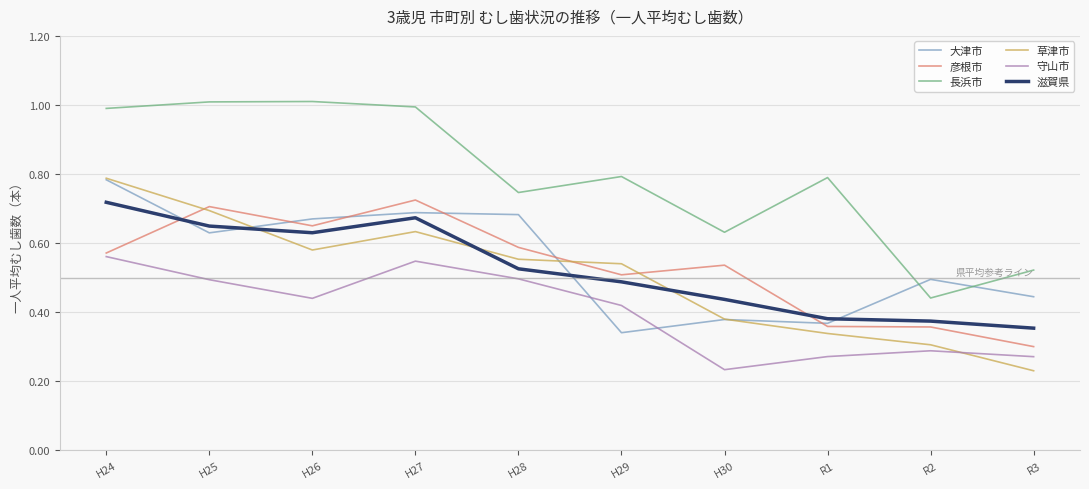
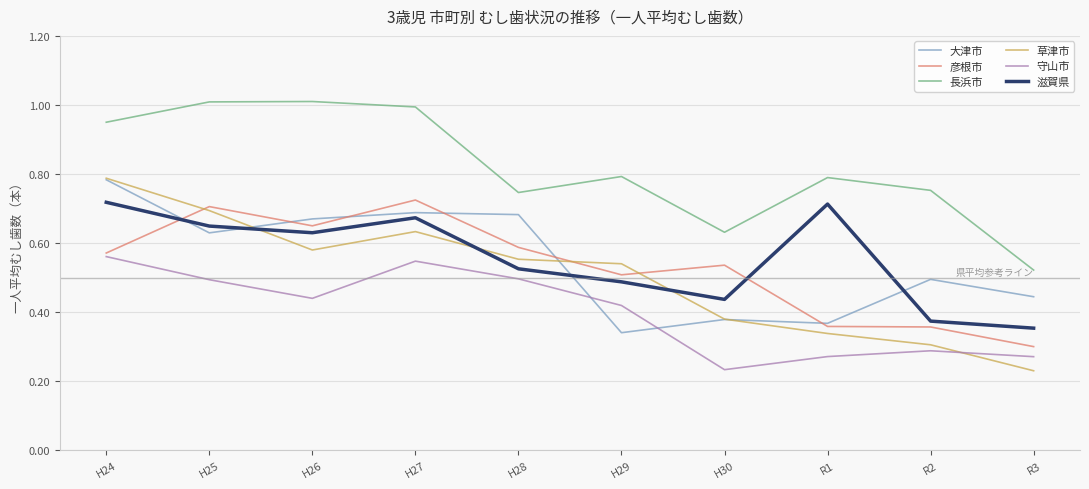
  {
    "長浜市": {
-     "H24": 0.99,
+     "H24": 0.95,
      "H25": 1.01,
      "H26": 1.01,
      "H27": 0.99,
      "H28": 0.75,
      "H29": 0.79,
      "H30": 0.63,
      "R1": 0.79,
-     "R2": 0.44,
+     "R2": 0.75,
      "R3": 0.52
    },
    "滋賀県": {
      "H24": 0.72,
      "H25": 0.65,
      "H26": 0.63,
      "H27": 0.67,
      "H28": 0.53,
      "H29": 0.49,
      "H30": 0.44,
-     "R1": 0.38,
+     "R1": 0.71,
      "R2": 0.37,
      "R3": 0.35
    }
  }
